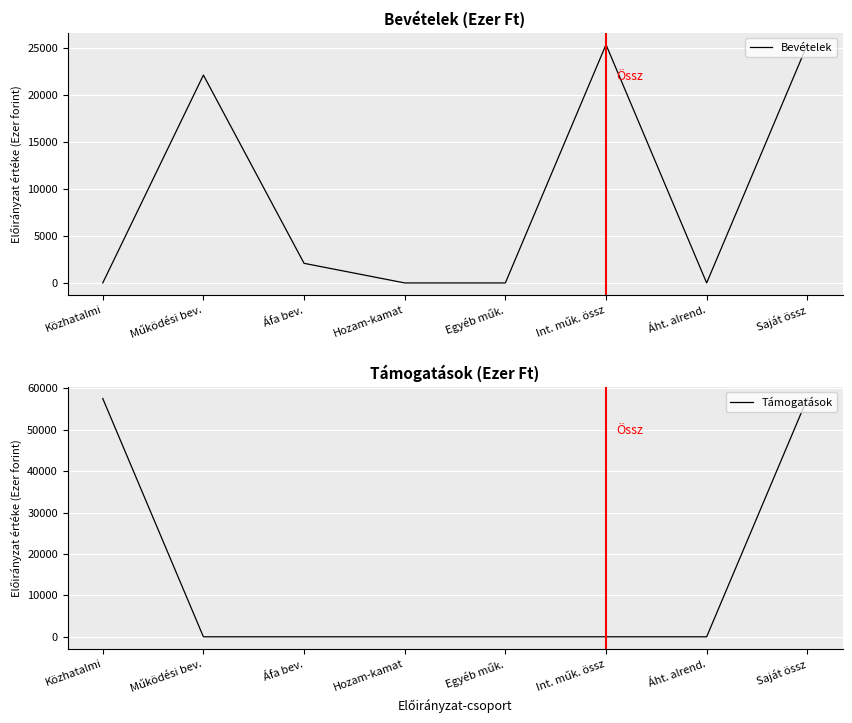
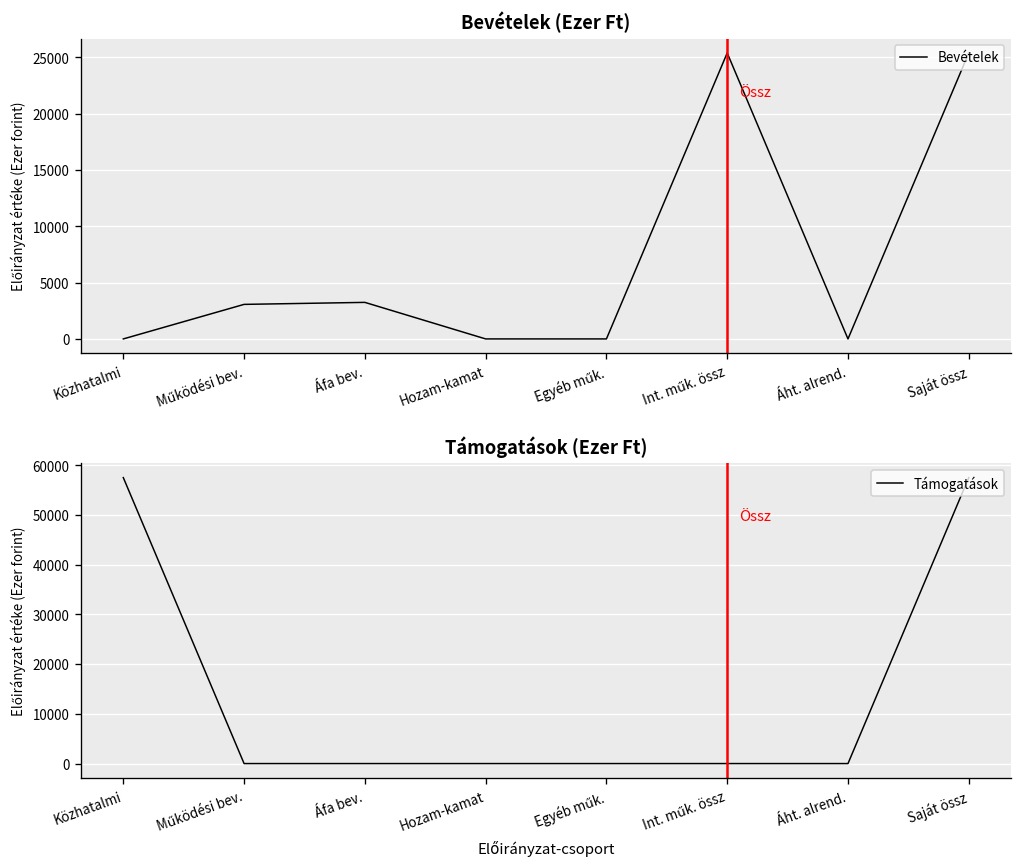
  {
    "Bevételek (Ezer Ft)": {
      "Közhatalmi": 0,
-     "Működési bev.": 22000,
-     "Áfa bev.": 2000,
+     "Működési bev.": 3000,
+     "Áfa bev.": 3000,
      "Hozam-kamat": 0,
      "Egyéb műk.": 0,
      "Int. műk. össz": 25000,
      "Áht. alrend.": 0
    },
    "Támogatások (Ezer Ft)": {
      "Közhatalmi": 58000,
      "Működési bev.": 0,
      "Áfa bev.": 0,
      "Hozam-kamat": 0,
      "Egyéb műk.": 0,
      "Int. műk. össz": 0,
      "Áht. alrend.": 0
    }
  }
